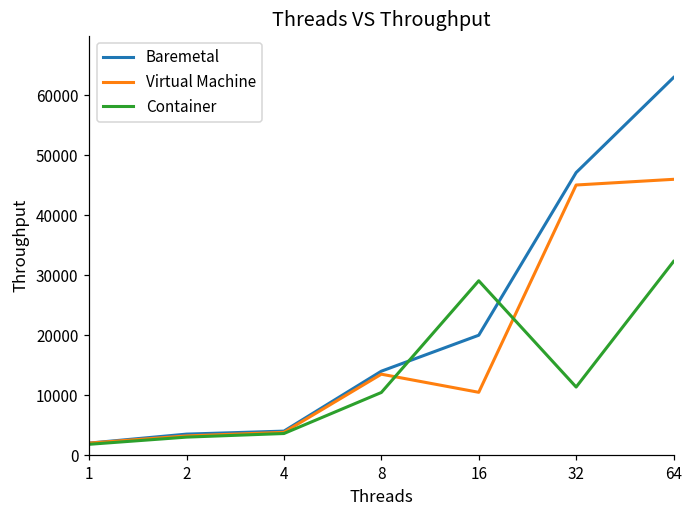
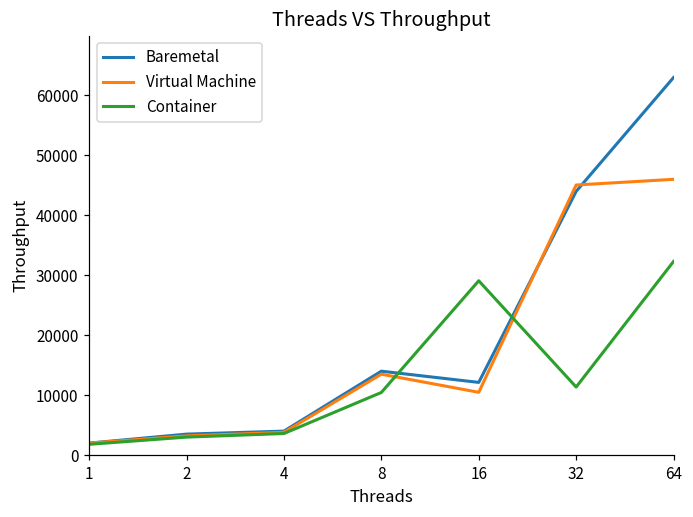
  {
    "Baremetal": {
      "8": 14000,
-     "16": 20000,
-     "32": 47000,
+     "16": 12000,
+     "32": 44000,
      "64": 63000
    },
    "Virtual Machine": {
      "8": 14000,
      "16": 10000,
      "32": 45000,
      "64": 46000
    },
    "Container": {
      "8": 10000,
      "16": 29000,
      "32": 11000,
      "64": 32000
    }
  }
